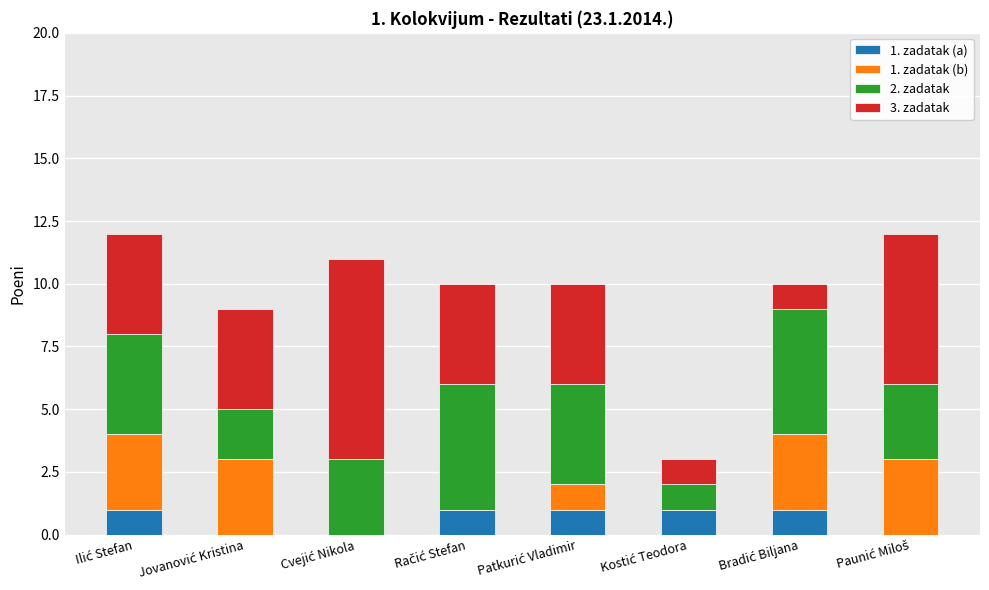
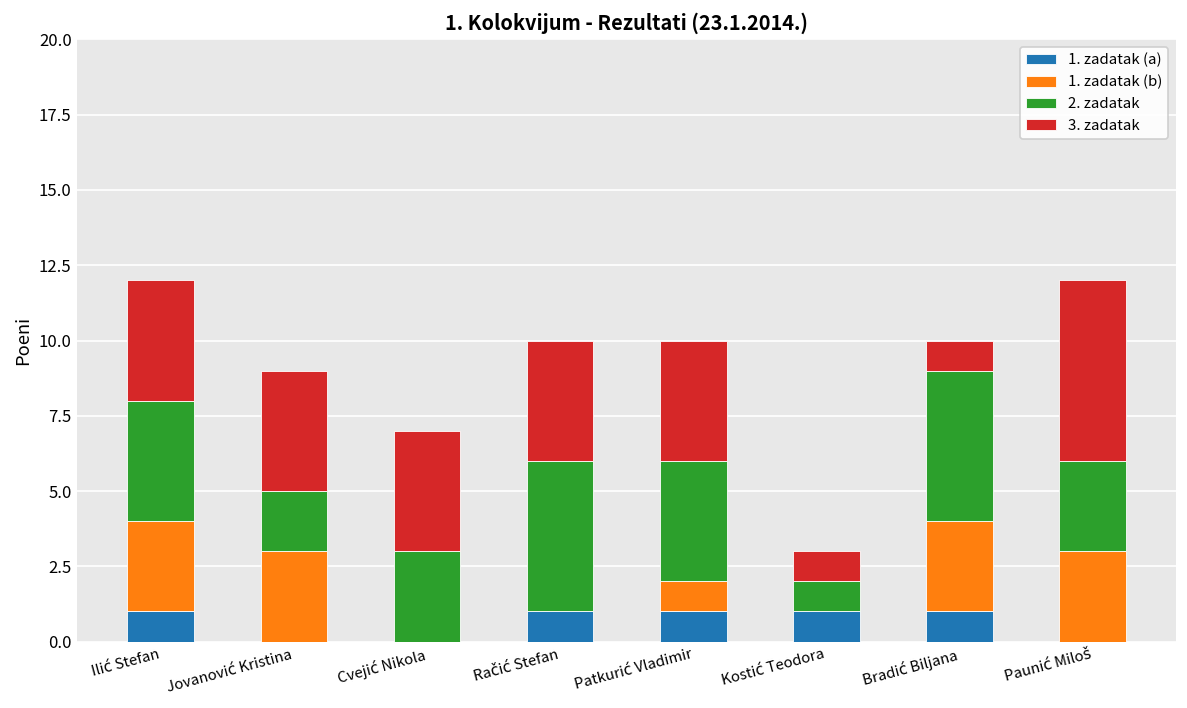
  {
    "1. zadatak (a)": {
      "Ilić Stefan": 1,
      "Jovanović Kristina": 0,
      "Cvejić Nikola": 0,
      "Račić Stefan": 1,
      "Patkurić Vladimir": 1,
      "Kostić Teodora": 1,
      "Bradić Biljana": 1,
      "Paunić Miloš": 0
    },
    "2. zadatak": {
      "Ilić Stefan": 4,
      "Jovanović Kristina": 2,
      "Cvejić Nikola": 3,
      "Račić Stefan": 5,
      "Patkurić Vladimir": 4,
      "Kostić Teodora": 1,
      "Bradić Biljana": 5,
      "Paunić Miloš": 3
    },
    "3. zadatak": {
      "Ilić Stefan": 4,
      "Jovanović Kristina": 4,
-     "Cvejić Nikola": 8,
+     "Cvejić Nikola": 4,
      "Račić Stefan": 4,
      "Patkurić Vladimir": 4,
      "Kostić Teodora": 1,
      "Bradić Biljana": 1,
      "Paunić Miloš": 6
    }
  }
